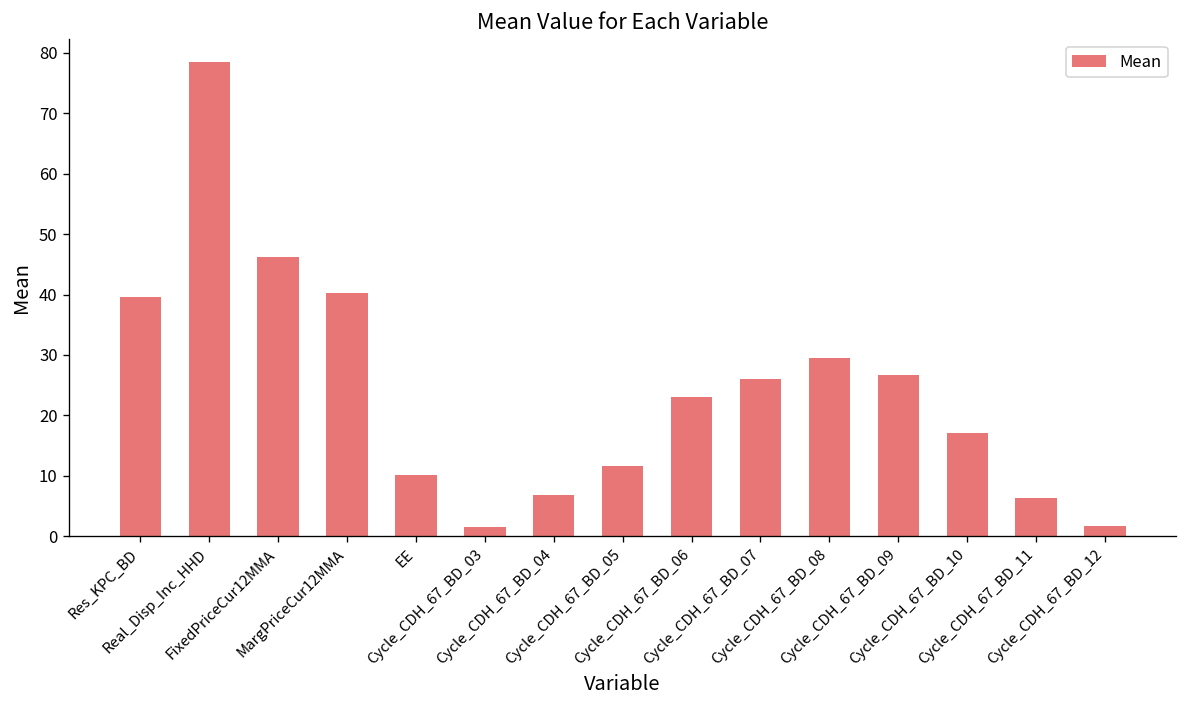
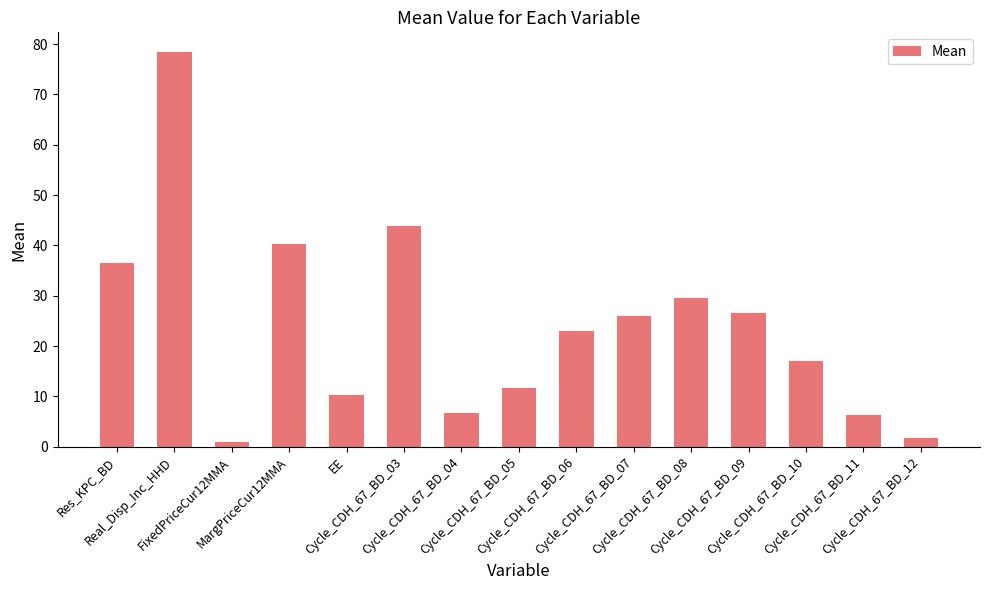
  {
-   "Res_KPC_BD": 40,
+   "Res_KPC_BD": 37,
    "Real_Disp_Inc_HHD": 78,
-   "FixedPriceCur12MMA": 46,
+   "FixedPriceCur12MMA": 1,
    "MargPriceCur12MMA": 40,
    "EE": 10,
-   "Cycle_CDH_67_BD_03": 2,
+   "Cycle_CDH_67_BD_03": 44,
    "Cycle_CDH_67_BD_04": 7,
    "Cycle_CDH_67_BD_05": 12,
    "Cycle_CDH_67_BD_06": 23,
    "Cycle_CDH_67_BD_07": 26,
    "Cycle_CDH_67_BD_08": 30,
    "Cycle_CDH_67_BD_09": 27,
    "Cycle_CDH_67_BD_10": 17,
    "Cycle_CDH_67_BD_11": 6,
    "Cycle_CDH_67_BD_12": 2
  }
